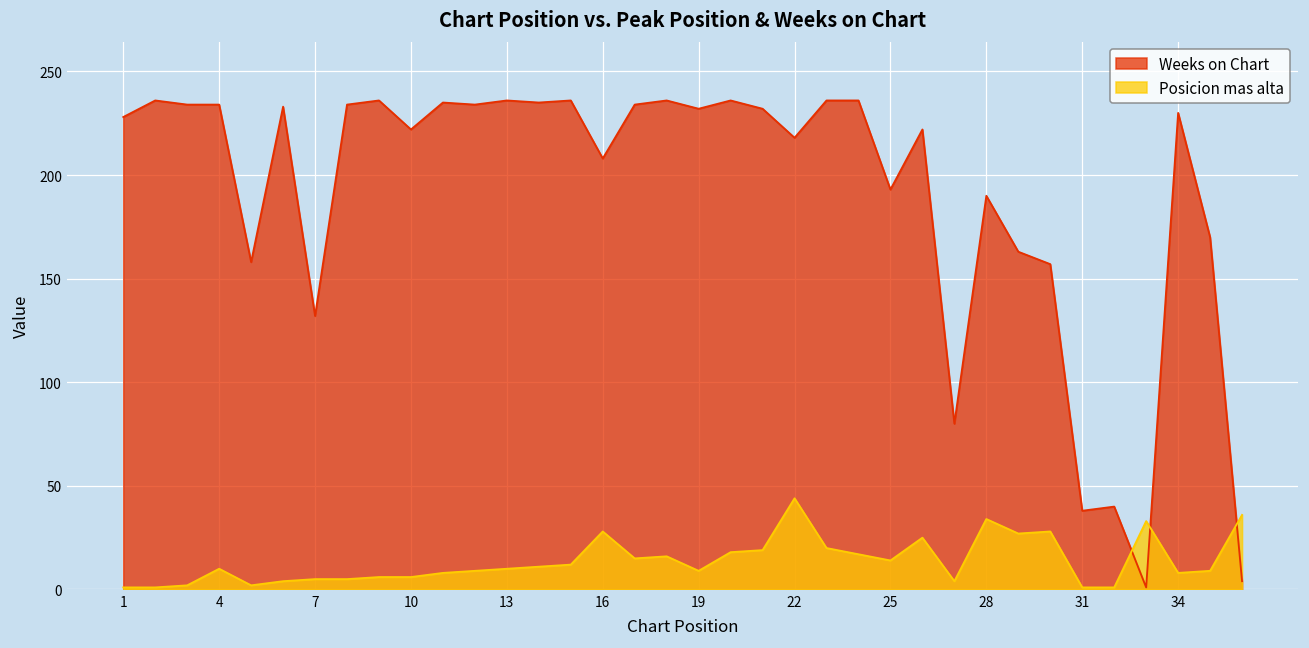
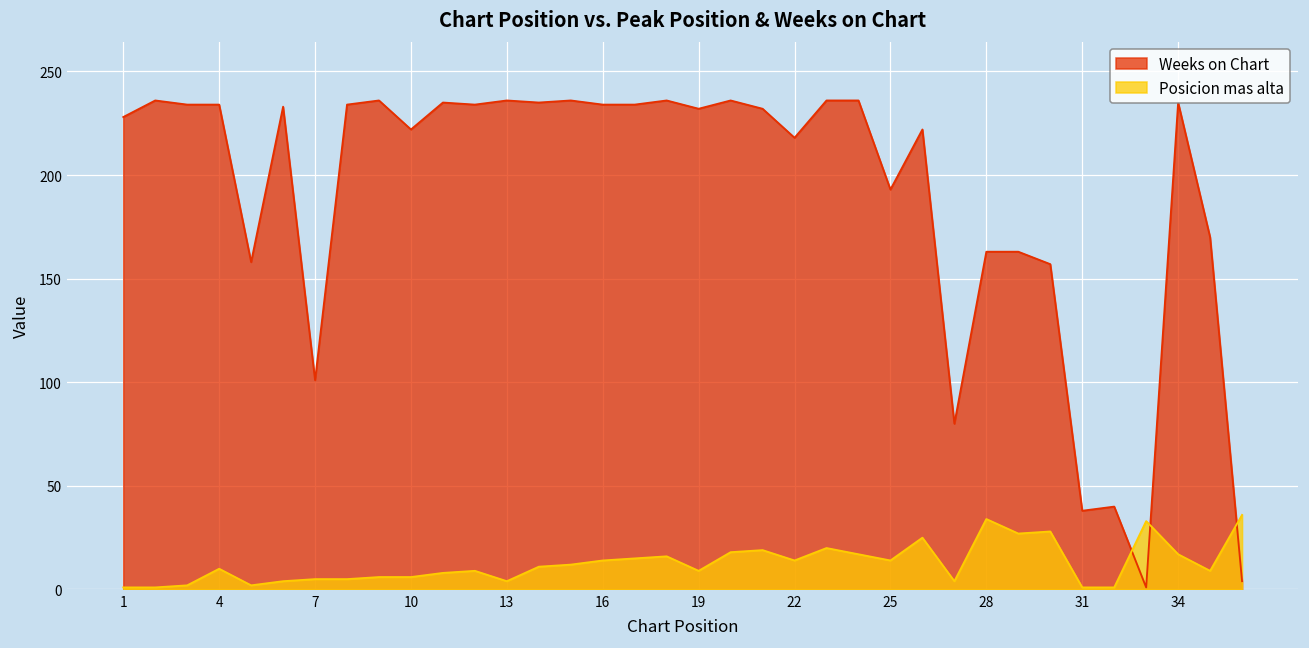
  {
    "Weeks on Chart": {
      "1": 228,
      "4": 234,
-     "7": 132,
+     "7": 101,
      "10": 222,
      "13": 236,
-     "16": 208,
+     "16": 234,
      "19": 232,
      "22": 218,
      "25": 193,
-     "28": 190,
+     "28": 163,
      "31": 38,
-     "34": 230
+     "34": 235
    },
    "Posicion mas alta": {
      "1": 1,
      "4": 10,
      "7": 5,
      "10": 6,
-     "13": 10,
-     "16": 28,
+     "13": 4,
+     "16": 14,
      "19": 9,
-     "22": 44,
+     "22": 14,
      "25": 14,
      "28": 34,
      "31": 1,
-     "34": 8
+     "34": 17
    }
  }
